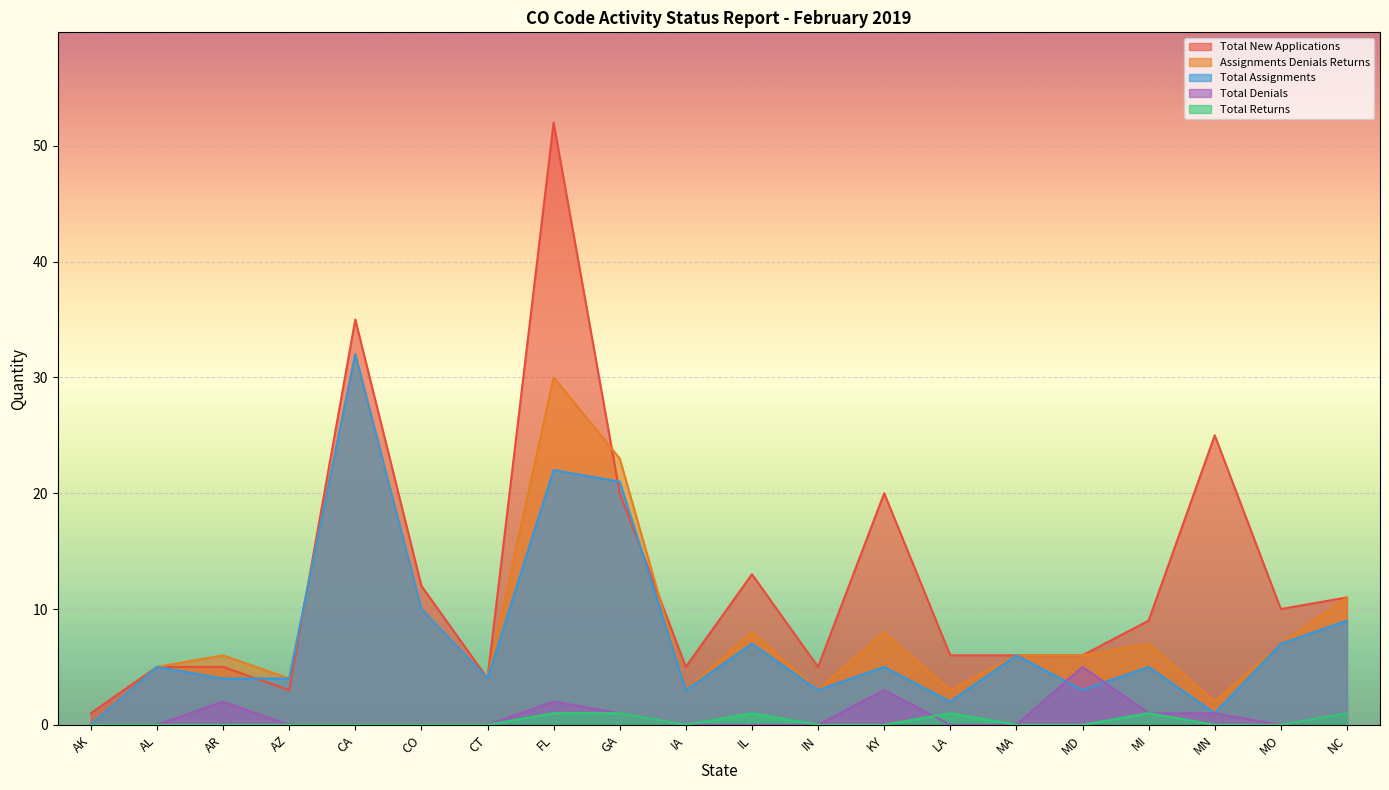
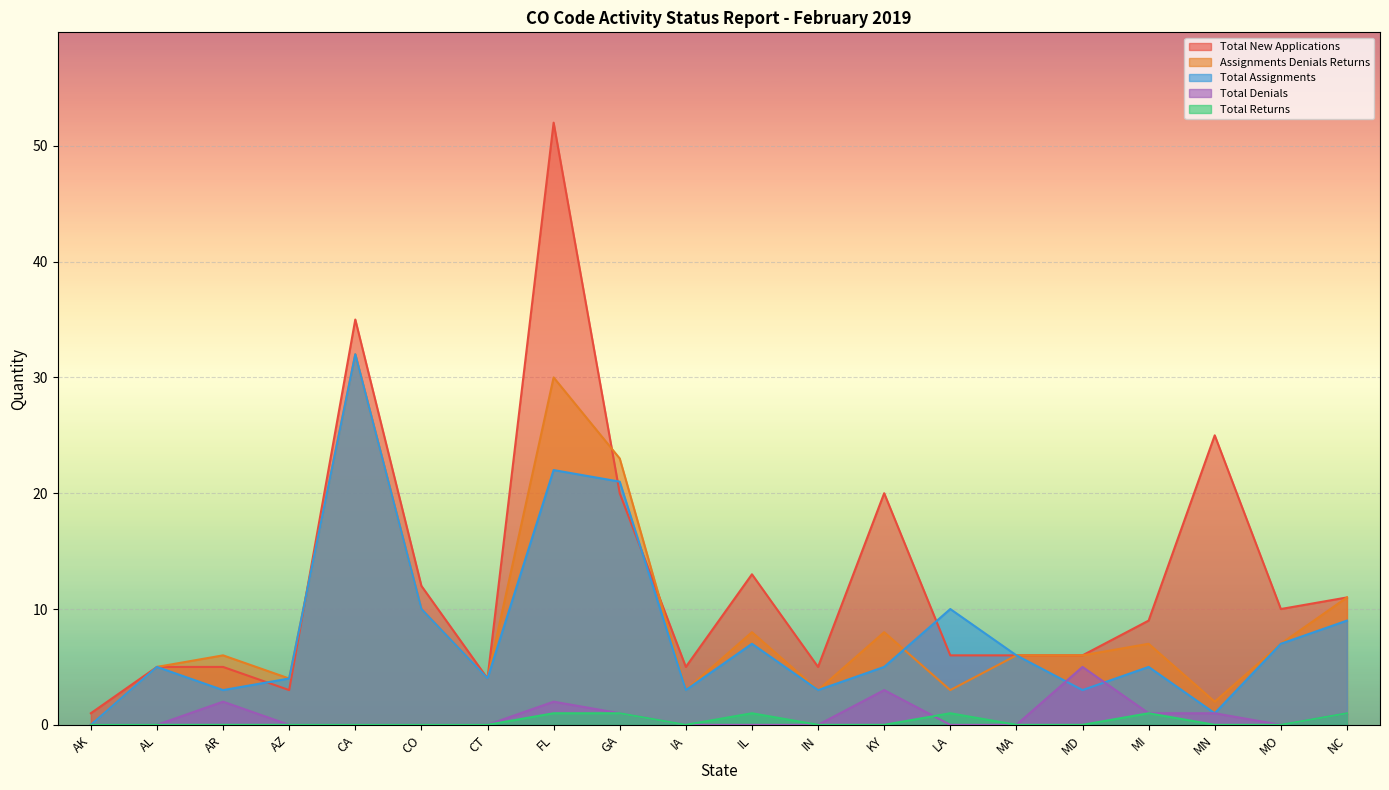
  {
    "Total Assignments": {
-     "AR": 4,
+     "AR": 3,
      "FL": 22,
      "GA": 21,
      "IL": 7,
      "KY": 5,
-     "LA": 2,
+     "LA": 10,
      "MD": 3,
      "MI": 5,
      "NC": 9
    },
    "Total Denials": {
      "AR": 2,
      "FL": 2,
      "IL": 0,
      "KY": 3,
      "LA": 0,
      "MD": 5
    },
    "Total Returns": {
      "AR": 0,
      "FL": 1,
      "IL": 1,
      "KY": 0,
      "LA": 1,
      "MD": 0,
      "MN": 0
    }
  }
